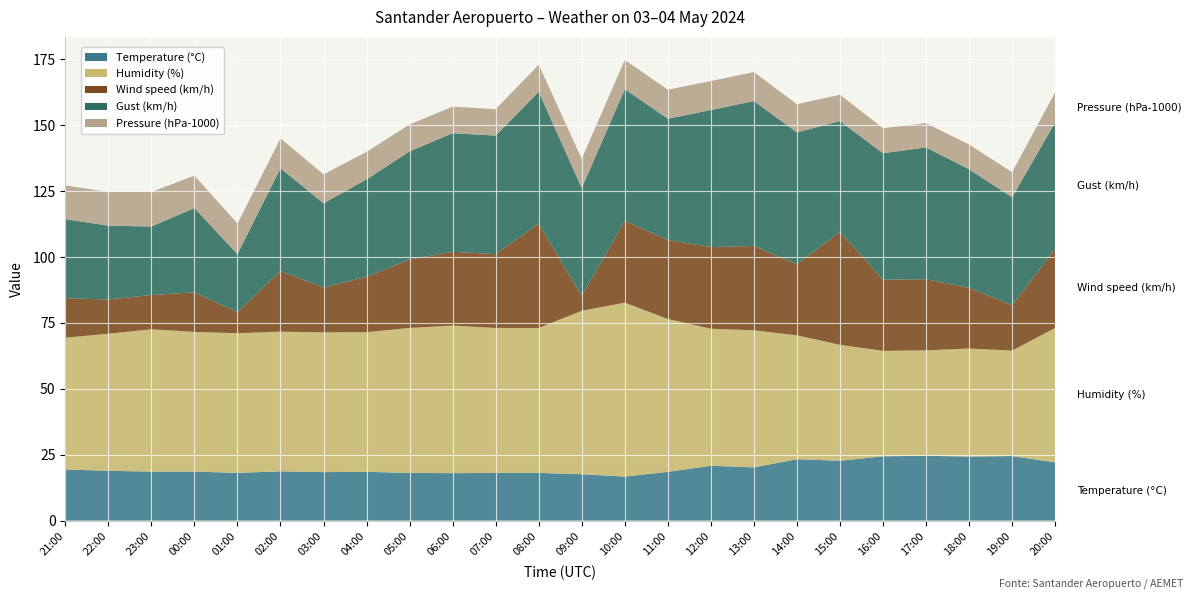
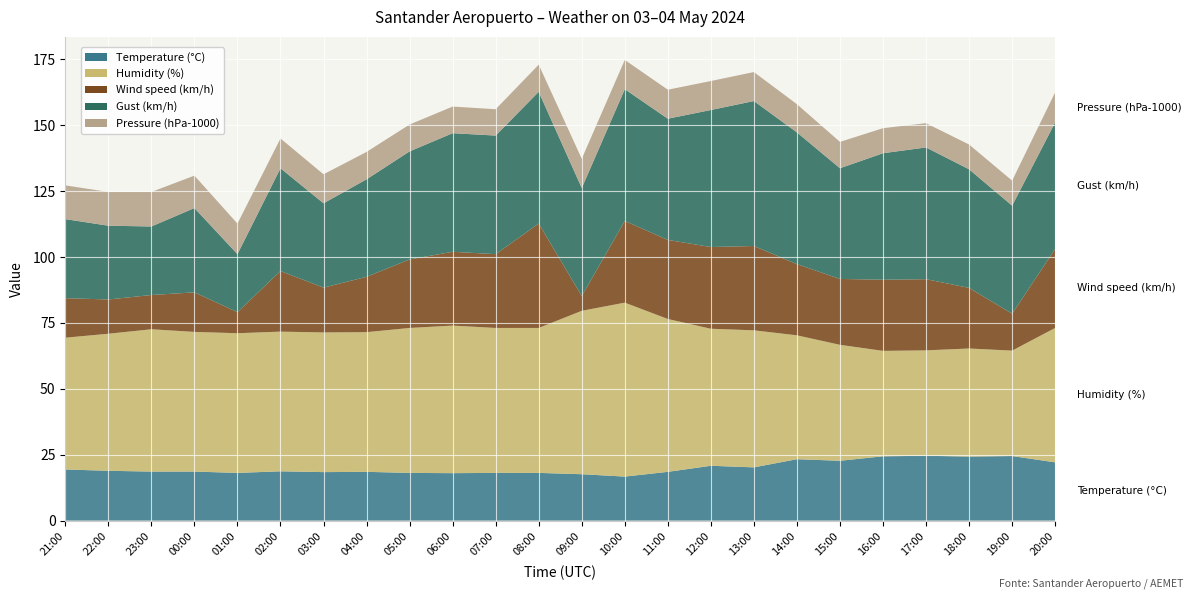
  {
    "Wind speed (km/h)": {
      "21:00": 15,
      "22:00": 13,
      "23:00": 13,
      "00:00": 15,
      "01:00": 8,
      "02:00": 23,
      "03:00": 17,
      "04:00": 21,
      "05:00": 26,
      "06:00": 28,
      "07:00": 28,
      "08:00": 40,
      "09:00": 6,
      "10:00": 31,
      "11:00": 30,
      "12:00": 31,
      "13:00": 32,
      "14:00": 27,
-     "15:00": 43,
+     "15:00": 25,
      "16:00": 27,
      "17:00": 27,
      "18:00": 23,
-     "19:00": 17,
+     "19:00": 14,
      "20:00": 30
    }
  }
